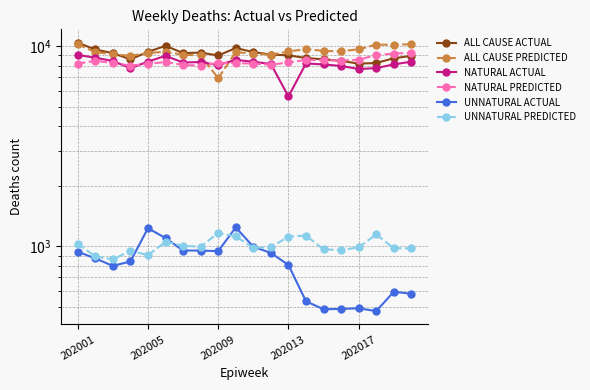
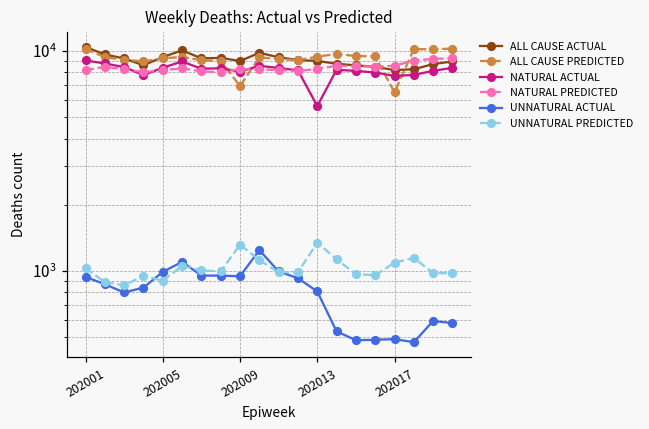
  {
    "ALL CAUSE ACTUAL": {
      "202009": 9000,
      "202013": 9000,
      "202017": 8200
    },
    "ALL CAUSE PREDICTED": {
      "202009": 6900,
      "202013": 9000,
-     "202017": 10000
+     "202017": 6500
    },
    "NATURAL ACTUAL": {
      "202001": 9000,
      "202013": 5600,
      "202017": 7700
    },
    "NATURAL PREDICTED": {
      "202001": 8200,
      "202013": 8300,
      "202017": 8600
    },
    "UNNATURAL ACTUAL": {
      "202001": 900,
-     "202005": 1200,
+     "202005": 1000,
      "202009": 900,
      "202013": 810,
      "202017": 490
    },
    "UNNATURAL PREDICTED": {
      "202001": 1000,
      "202005": 900,
-     "202009": 1200,
-     "202013": 1100,
-     "202017": 1000
+     "202009": 1300,
+     "202013": 1300,
+     "202017": 1100
    }
  }
